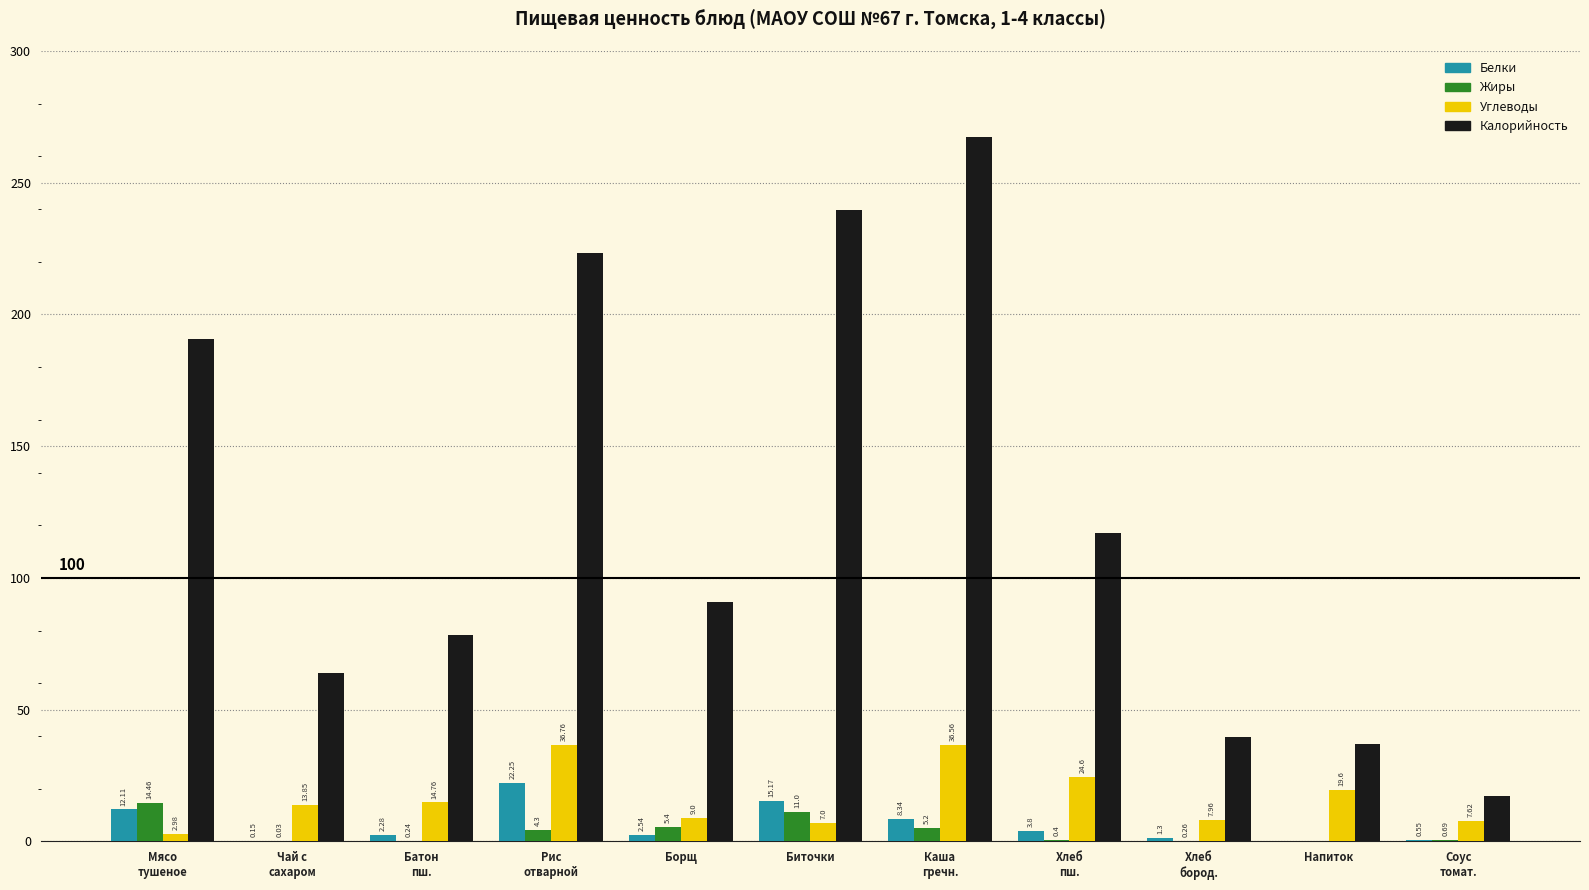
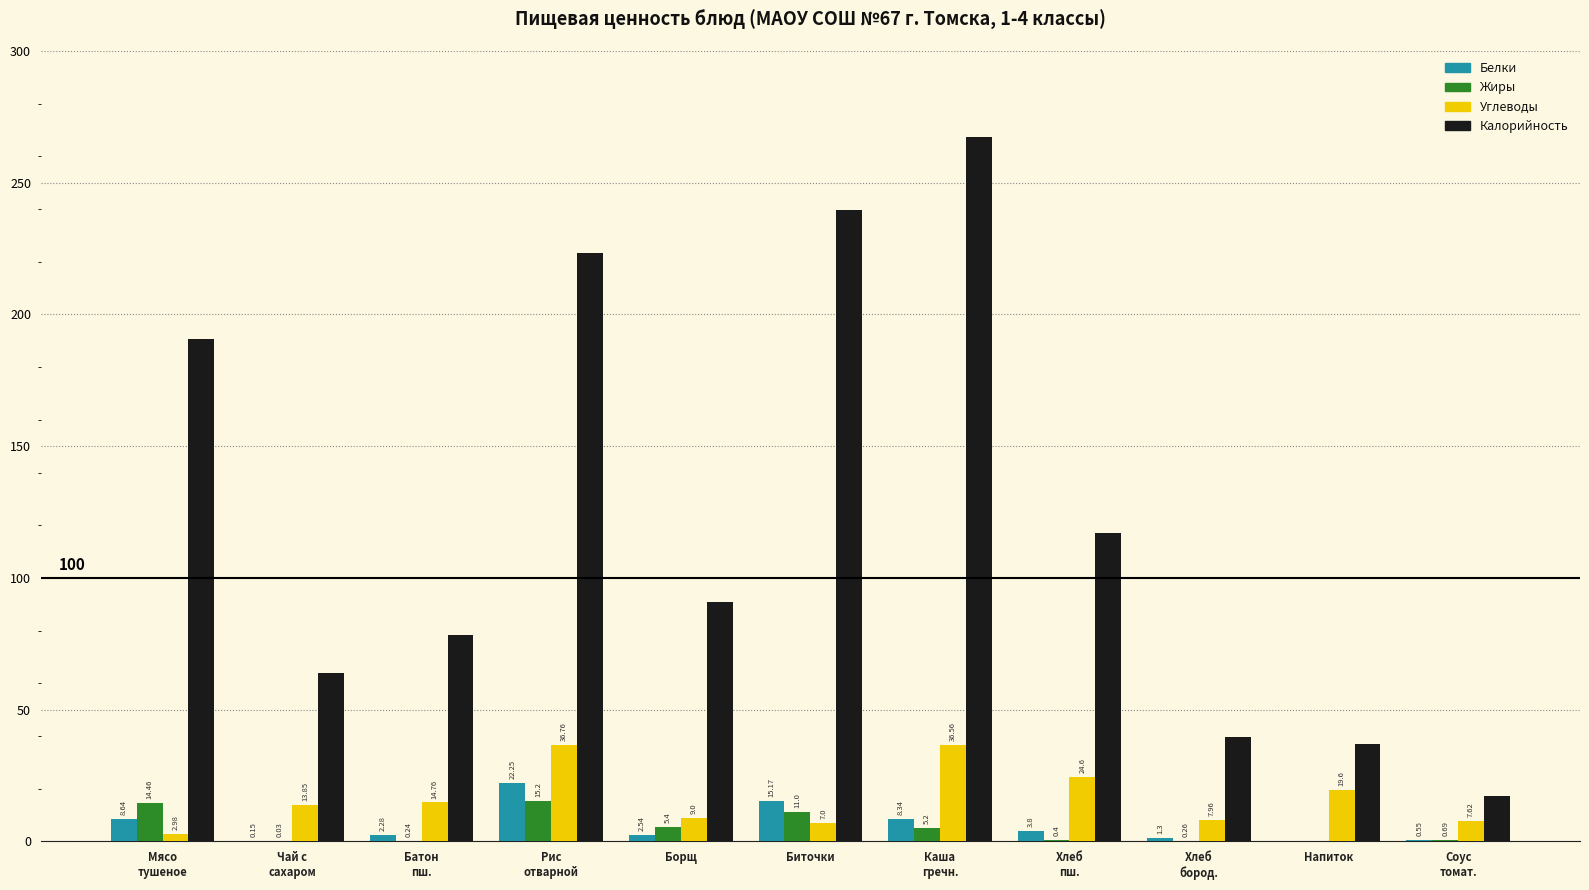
  {
    "Белки": {
-     "Мясо тушеное": 12.11,
+     "Мясо тушеное": 8.64,
      "Чай с сахаром": 0.15,
      "Батон пш.": 2.28,
      "Рис отварной": 22.25,
      "Борщ": 2.54,
      "Биточки": 15.17,
      "Каша гречн.": 8.34,
      "Хлеб пш.": 3.8,
      "Хлеб бород.": 1.3,
      "Соус томат.": 0.55
    },
    "Жиры": {
      "Мясо тушеное": 14.46,
      "Чай с сахаром": 0.03,
      "Батон пш.": 0.24,
-     "Рис отварной": 4.3,
+     "Рис отварной": 15.2,
      "Борщ": 5.4,
      "Биточки": 11.0,
      "Каша гречн.": 5.2,
      "Хлеб пш.": 0.4,
      "Хлеб бород.": 0.26,
      "Соус томат.": 0.69
    },
    "Углеводы": {
      "Мясо тушеное": 2.98,
      "Чай с сахаром": 13.85,
      "Батон пш.": 14.76,
      "Рис отварной": 36.76,
      "Борщ": 9.0,
      "Биточки": 7.0,
      "Каша гречн.": 36.56,
      "Хлеб пш.": 24.6,
      "Хлеб бород.": 7.96,
      "Напиток": 19.6,
      "Соус томат.": 7.62
    },
    "Калорийность": {
      "Мясо тушеное": 191,
      "Чай с сахаром": 64,
      "Батон пш.": 79,
      "Рис отварной": 224,
      "Борщ": 91,
      "Биточки": 240,
      "Каша гречн.": 267,
      "Хлеб пш.": 117,
      "Хлеб бород.": 40,
      "Напиток": 37,
      "Соус томат.": 17
    }
  }
